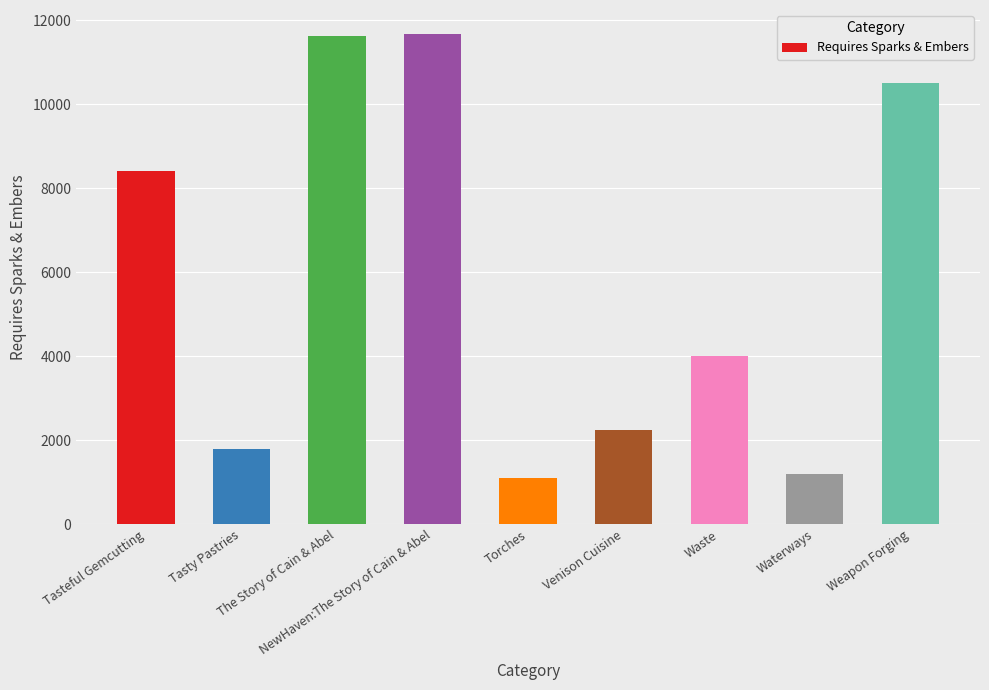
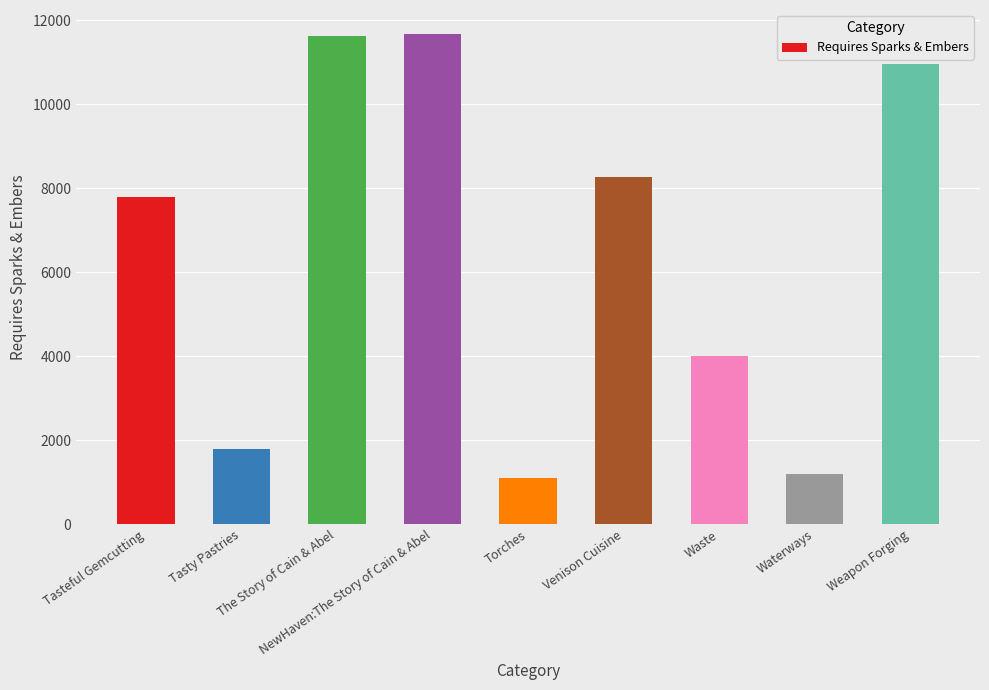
  {
-   "Tasteful Gemcutting": 8400,
+   "Tasteful Gemcutting": 7800,
    "Tasty Pastries": 1800,
    "The Story of Cain & Abel": 11600,
    "NewHaven:The Story of Cain & Abel": 11700,
    "Torches": 1100,
-   "Venison Cuisine": 2300,
+   "Venison Cuisine": 8300,
    "Waste": 4000,
    "Waterways": 1200,
-   "Weapon Forging": 10500
+   "Weapon Forging": 11000
  }
